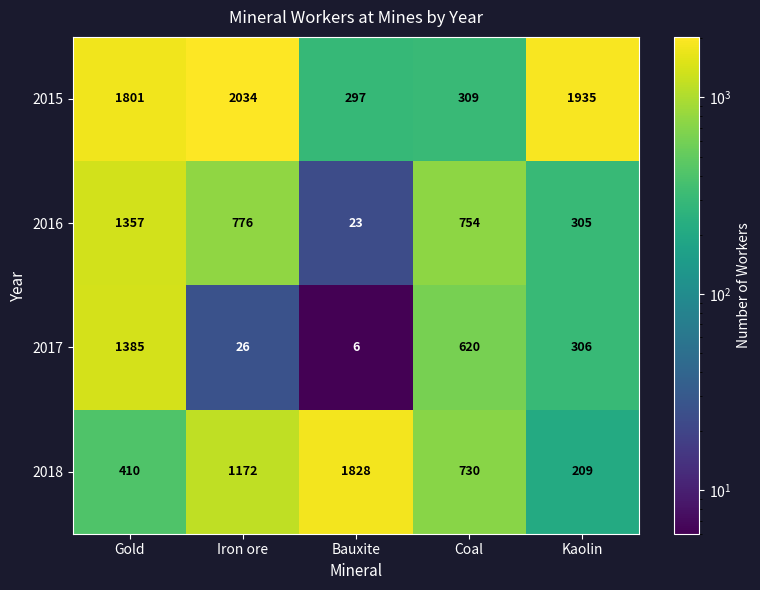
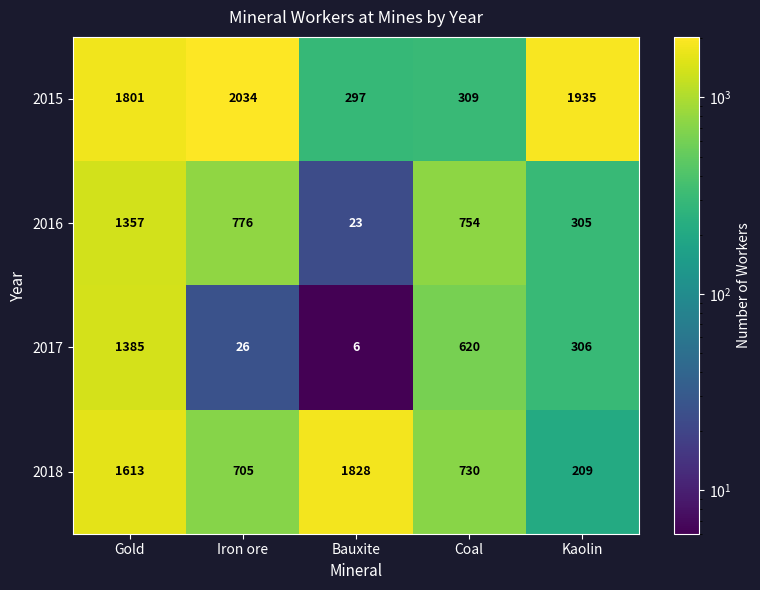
  {
    "2015": {
      "Gold": 1801,
      "Iron ore": 2034,
      "Bauxite": 297,
      "Coal": 309,
      "Kaolin": 1935
    },
    "2016": {
      "Gold": 1357,
      "Iron ore": 776,
      "Bauxite": 23,
      "Coal": 754,
      "Kaolin": 305
    },
    "2017": {
      "Gold": 1385,
      "Iron ore": 26,
      "Bauxite": 6,
      "Coal": 620,
      "Kaolin": 306
    },
    "2018": {
-     "Gold": 410,
-     "Iron ore": 1172,
+     "Gold": 1613,
+     "Iron ore": 705,
      "Bauxite": 1828,
      "Coal": 730,
      "Kaolin": 209
    }
  }
